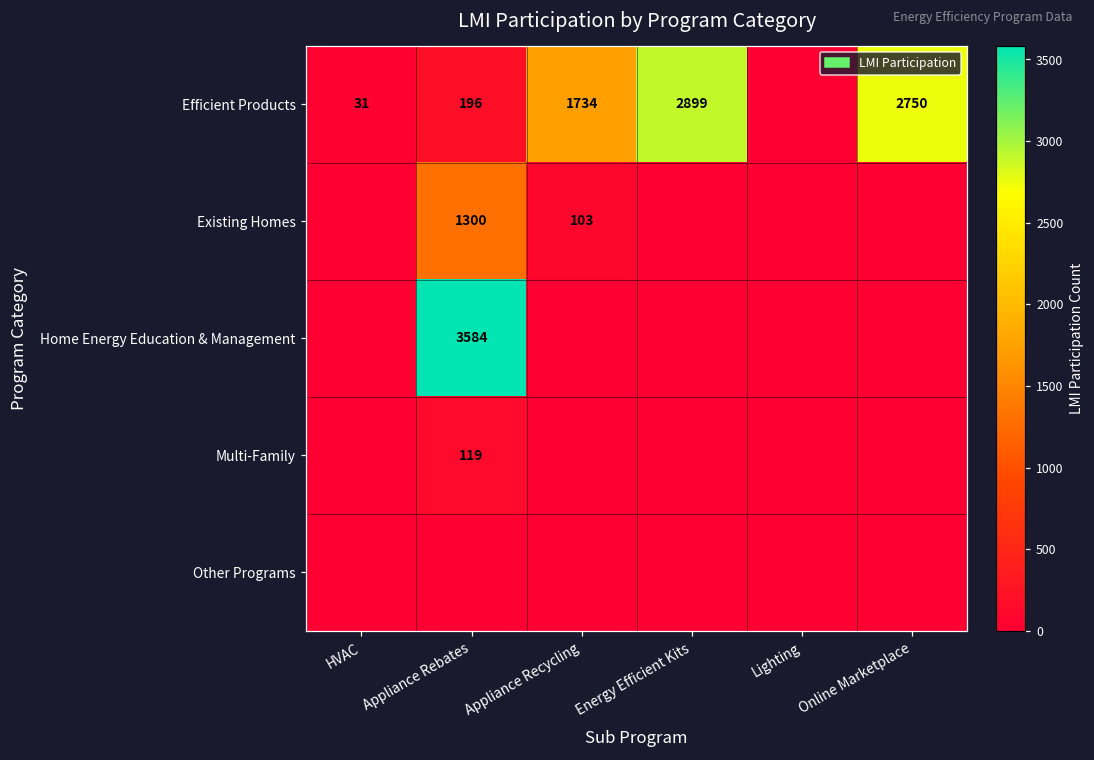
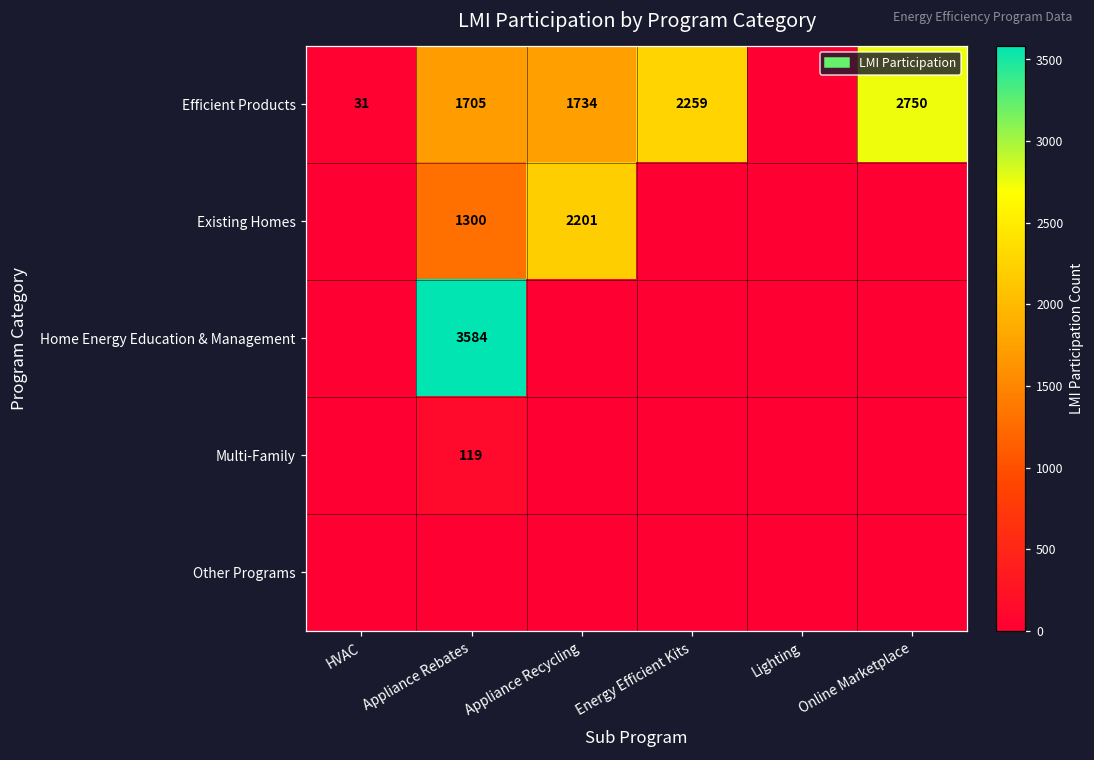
  {
    "Efficient Products": {
      "HVAC": 31,
-     "Appliance Rebates": 196,
+     "Appliance Rebates": 1705,
      "Appliance Recycling": 1734,
-     "Energy Efficient Kits": 2899,
+     "Energy Efficient Kits": 2259,
      "Online Marketplace": 2750
    },
    "Existing Homes": {
      "Appliance Rebates": 1300,
-     "Appliance Recycling": 103
+     "Appliance Recycling": 2201
    },
    "Home Energy Education & Management": {
      "Appliance Rebates": 3584
    },
    "Multi-Family": {
      "Appliance Rebates": 119
    }
  }
